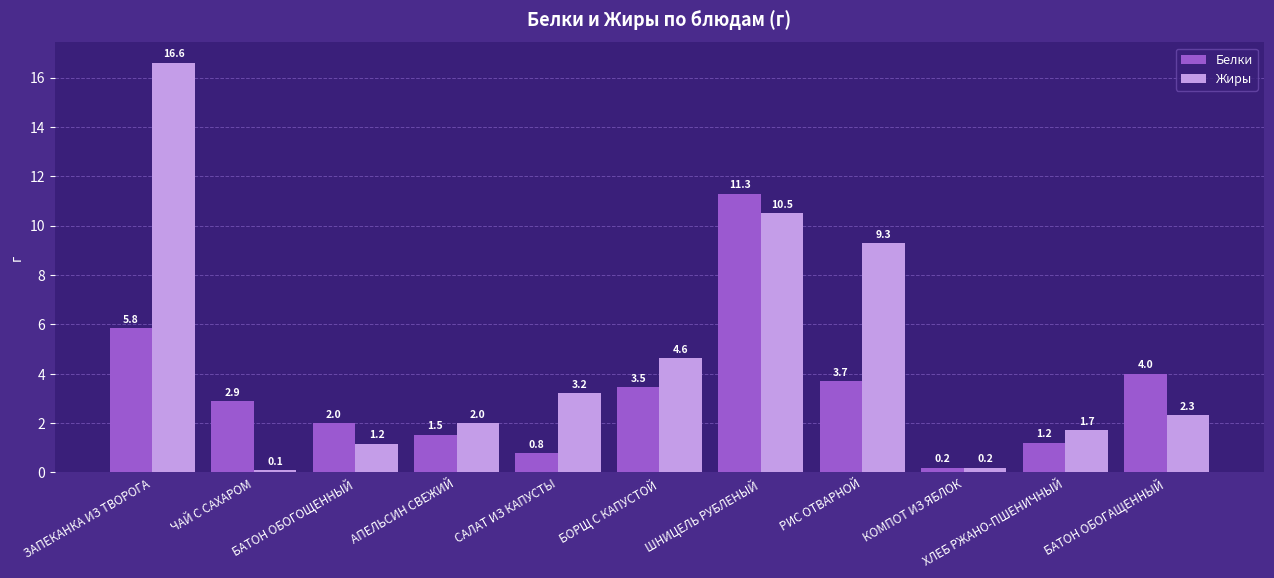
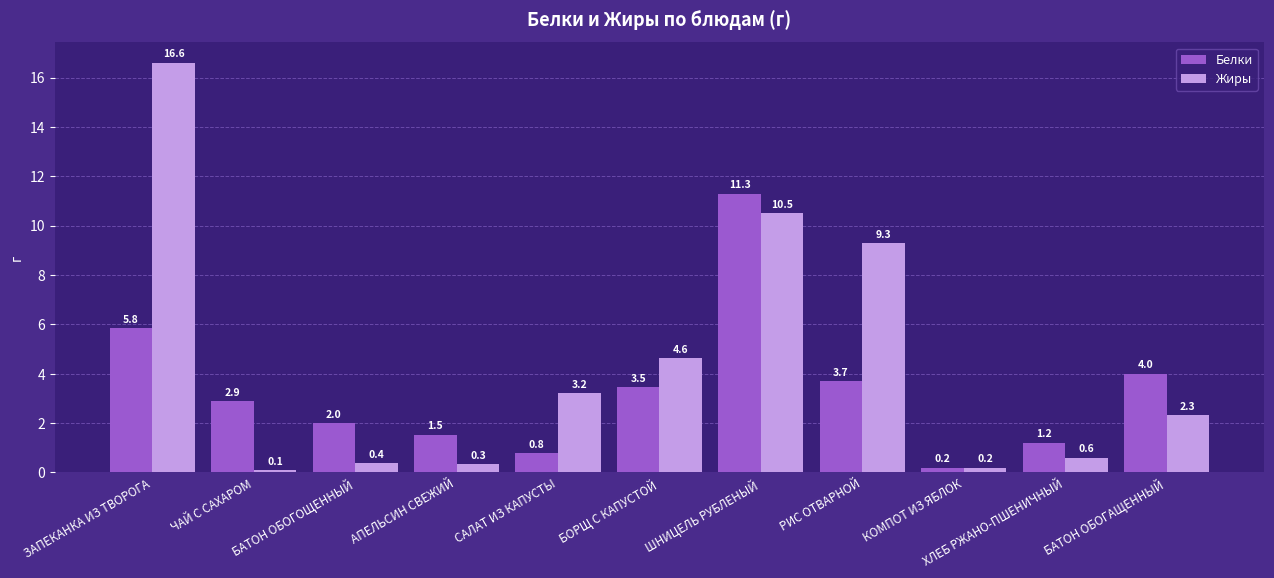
  {
    "Белки": {
      "ЗАПЕКАНКА ИЗ ТВОРОГА": 5.8,
      "ЧАЙ С САХАРОМ": 2.9,
      "БАТОН ОБОГОЩЕННЫЙ": 2.0,
      "АПЕЛЬСИН СВЕЖИЙ": 1.5,
      "САЛАТ ИЗ КАПУСТЫ": 0.8,
      "БОРЩ С КАПУСТОЙ": 3.5,
      "ШНИЦЕЛЬ РУБЛЕНЫЙ": 11.3,
      "РИС ОТВАРНОЙ": 3.7,
      "КОМПОТ ИЗ ЯБЛОК": 0.2,
      "ХЛЕБ РЖАНО-ПШЕНИЧНЫЙ": 1.2,
      "БАТОН ОБОГАЩЕННЫЙ": 4.0
    },
    "Жиры": {
      "ЗАПЕКАНКА ИЗ ТВОРОГА": 16.6,
      "ЧАЙ С САХАРОМ": 0.1,
-     "БАТОН ОБОГОЩЕННЫЙ": 1.2,
-     "АПЕЛЬСИН СВЕЖИЙ": 2.0,
+     "БАТОН ОБОГОЩЕННЫЙ": 0.4,
+     "АПЕЛЬСИН СВЕЖИЙ": 0.3,
      "САЛАТ ИЗ КАПУСТЫ": 3.2,
      "БОРЩ С КАПУСТОЙ": 4.6,
      "ШНИЦЕЛЬ РУБЛЕНЫЙ": 10.5,
      "РИС ОТВАРНОЙ": 9.3,
      "КОМПОТ ИЗ ЯБЛОК": 0.2,
-     "ХЛЕБ РЖАНО-ПШЕНИЧНЫЙ": 1.7,
+     "ХЛЕБ РЖАНО-ПШЕНИЧНЫЙ": 0.6,
      "БАТОН ОБОГАЩЕННЫЙ": 2.3
    }
  }
